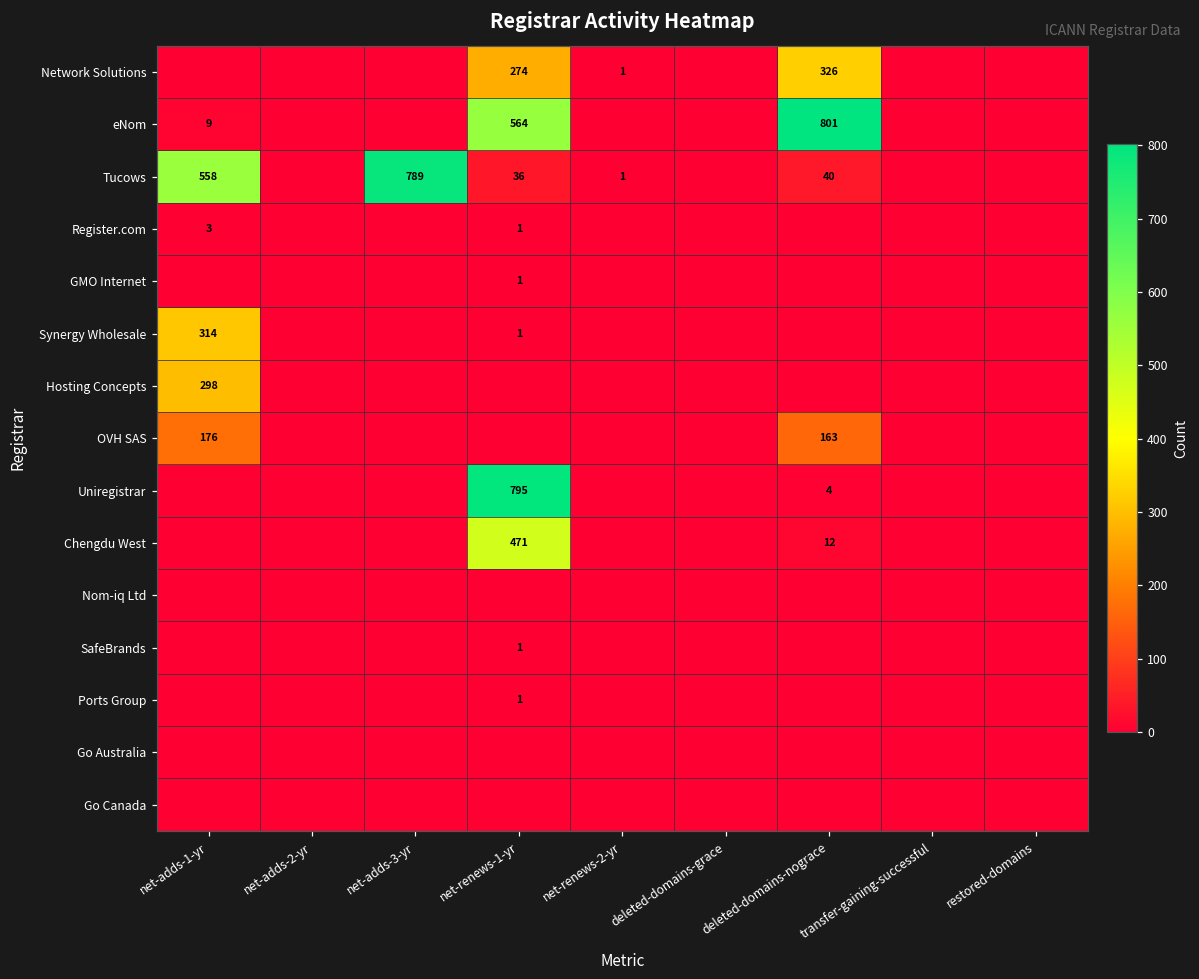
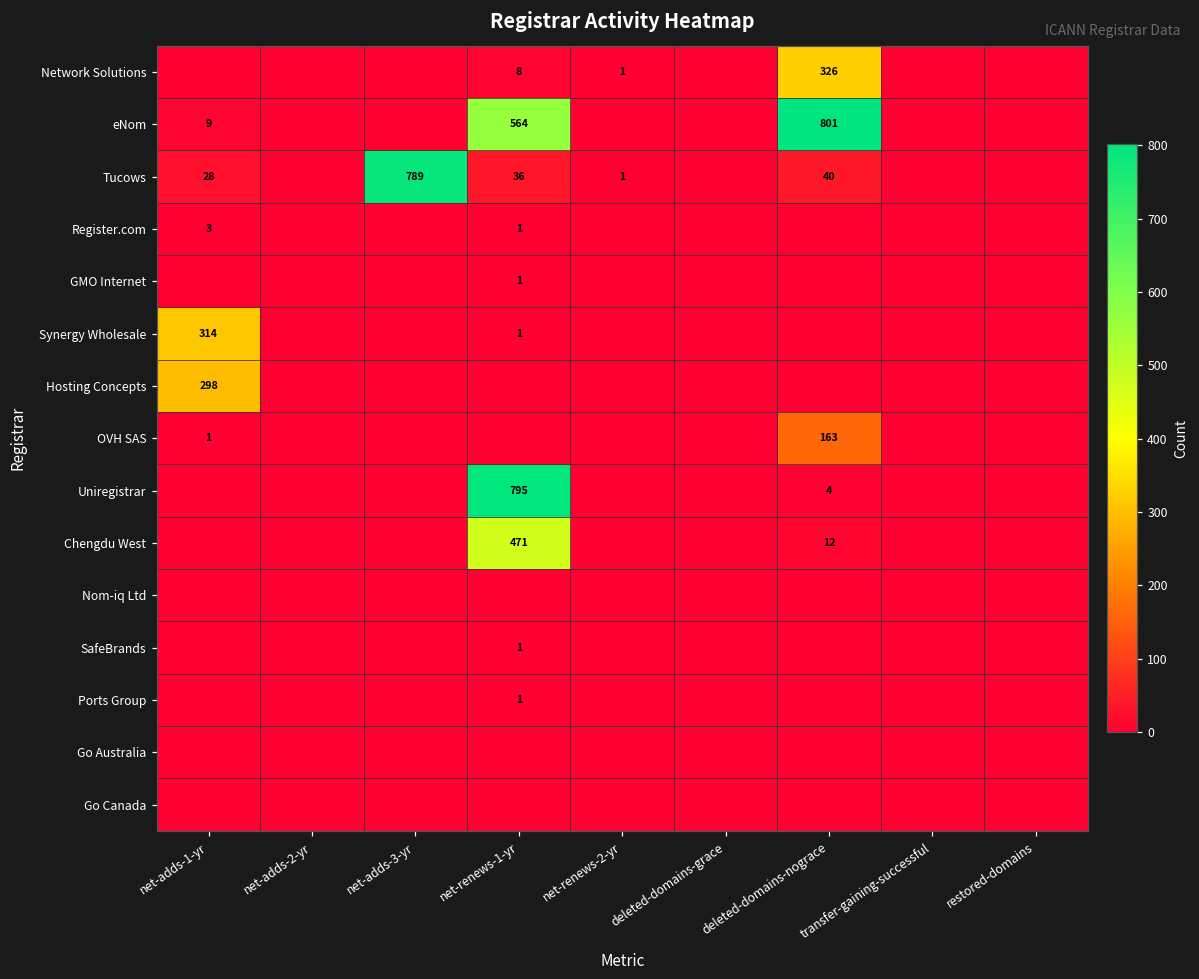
  {
    "Network Solutions": {
-     "net-renews-1-yr": 274,
+     "net-renews-1-yr": 8,
      "net-renews-2-yr": 1,
      "deleted-domains-nograce": 326
    },
    "eNom": {
      "net-adds-1-yr": 9,
      "net-renews-1-yr": 564,
      "deleted-domains-nograce": 801
    },
    "Tucows": {
-     "net-adds-1-yr": 558,
+     "net-adds-1-yr": 28,
      "net-adds-3-yr": 789,
      "net-renews-1-yr": 36,
      "net-renews-2-yr": 1,
      "deleted-domains-nograce": 40
    },
    "Register.com": {
      "net-adds-1-yr": 3,
      "net-renews-1-yr": 1
    },
    "GMO Internet": {
      "net-renews-1-yr": 1
    },
    "Synergy Wholesale": {
      "net-adds-1-yr": 314,
      "net-renews-1-yr": 1
    },
    "Hosting Concepts": {
      "net-adds-1-yr": 298
    },
    "OVH SAS": {
-     "net-adds-1-yr": 176,
+     "net-adds-1-yr": 1,
      "deleted-domains-nograce": 163
    },
    "Uniregistrar": {
      "net-renews-1-yr": 795,
      "deleted-domains-nograce": 4
    },
    "Chengdu West": {
      "net-renews-1-yr": 471,
      "deleted-domains-nograce": 12
    },
    "SafeBrands": {
      "net-renews-1-yr": 1
    },
    "Ports Group": {
      "net-renews-1-yr": 1
    }
  }
